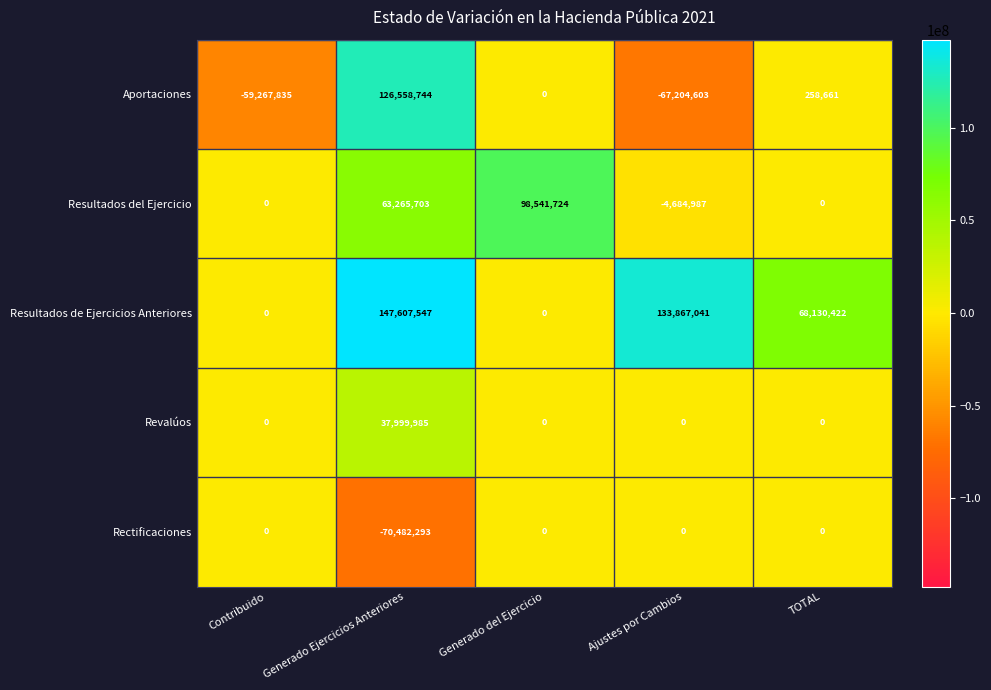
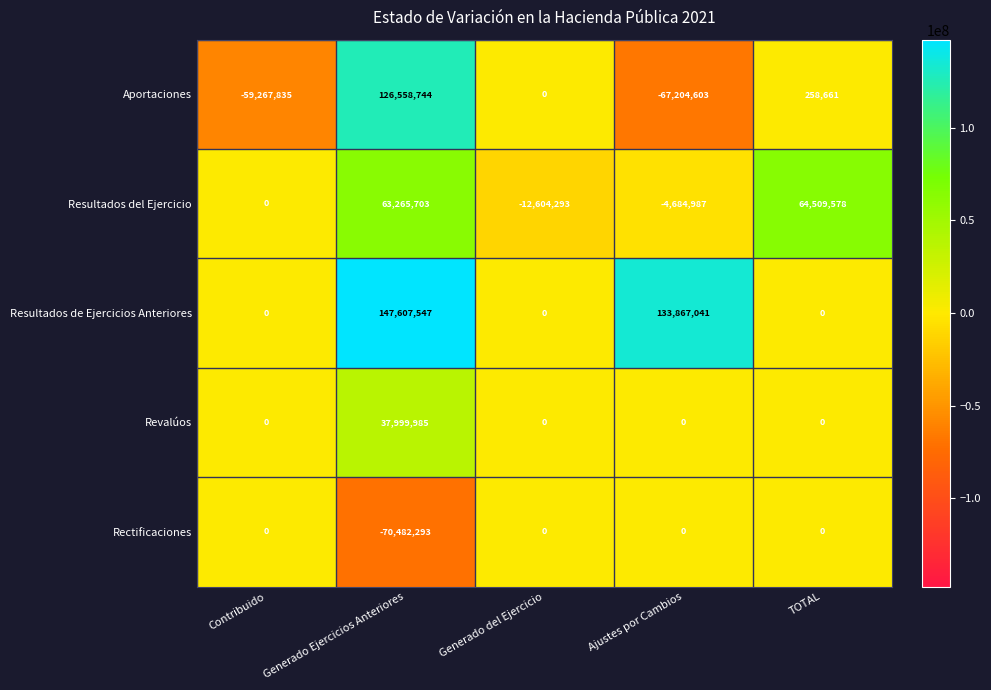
  {
    "Aportaciones": {
      "Contribuido": "-59,267,835",
      "Generado Ejercicios Anteriores": "126,558,744",
      "Generado del Ejercicio": "0",
      "Ajustes por Cambios": "-67,204,603",
      "TOTAL": "258,661"
    },
    "Resultados del Ejercicio": {
      "Contribuido": "0",
      "Generado Ejercicios Anteriores": "63,265,703",
-     "Generado del Ejercicio": "98,541,724",
+     "Generado del Ejercicio": "-12,604,293",
      "Ajustes por Cambios": "-4,684,987",
-     "TOTAL": "0"
+     "TOTAL": "64,509,578"
    },
    "Resultados de Ejercicios Anteriores": {
      "Contribuido": "0",
      "Generado Ejercicios Anteriores": "147,607,547",
      "Generado del Ejercicio": "0",
      "Ajustes por Cambios": "133,867,041",
-     "TOTAL": "68,130,422"
+     "TOTAL": "0"
    },
    "Revalúos": {
      "Contribuido": "0",
      "Generado Ejercicios Anteriores": "37,999,985",
      "Generado del Ejercicio": "0",
      "Ajustes por Cambios": "0",
      "TOTAL": "0"
    },
    "Rectificaciones": {
      "Contribuido": "0",
      "Generado Ejercicios Anteriores": "-70,482,293",
      "Generado del Ejercicio": "0",
      "Ajustes por Cambios": "0",
      "TOTAL": "0"
    }
  }
